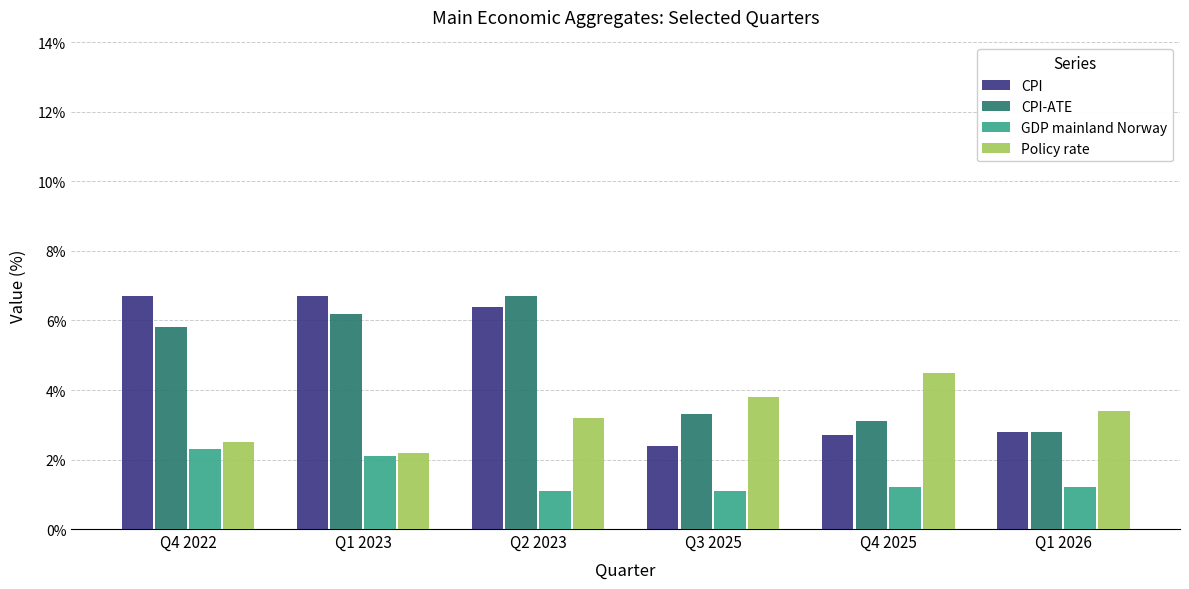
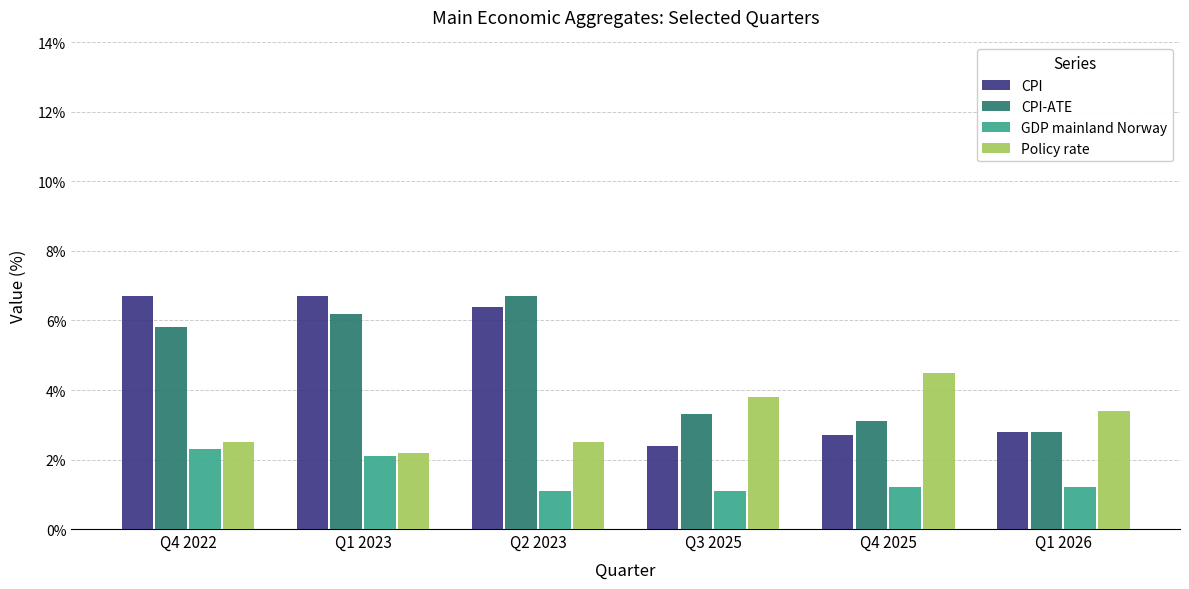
  {
    "CPI": {
      "Q4 2022": "6.7%",
      "Q1 2023": "6.7%",
      "Q2 2023": "6.4%",
      "Q3 2025": "2.4%",
      "Q4 2025": "2.7%",
      "Q1 2026": "2.8%"
    },
    "Policy rate": {
      "Q4 2022": "2.5%",
      "Q1 2023": "2.2%",
-     "Q2 2023": "3.2%",
+     "Q2 2023": "2.5%",
      "Q3 2025": "3.8%",
      "Q4 2025": "4.5%",
      "Q1 2026": "3.4%"
    }
  }
